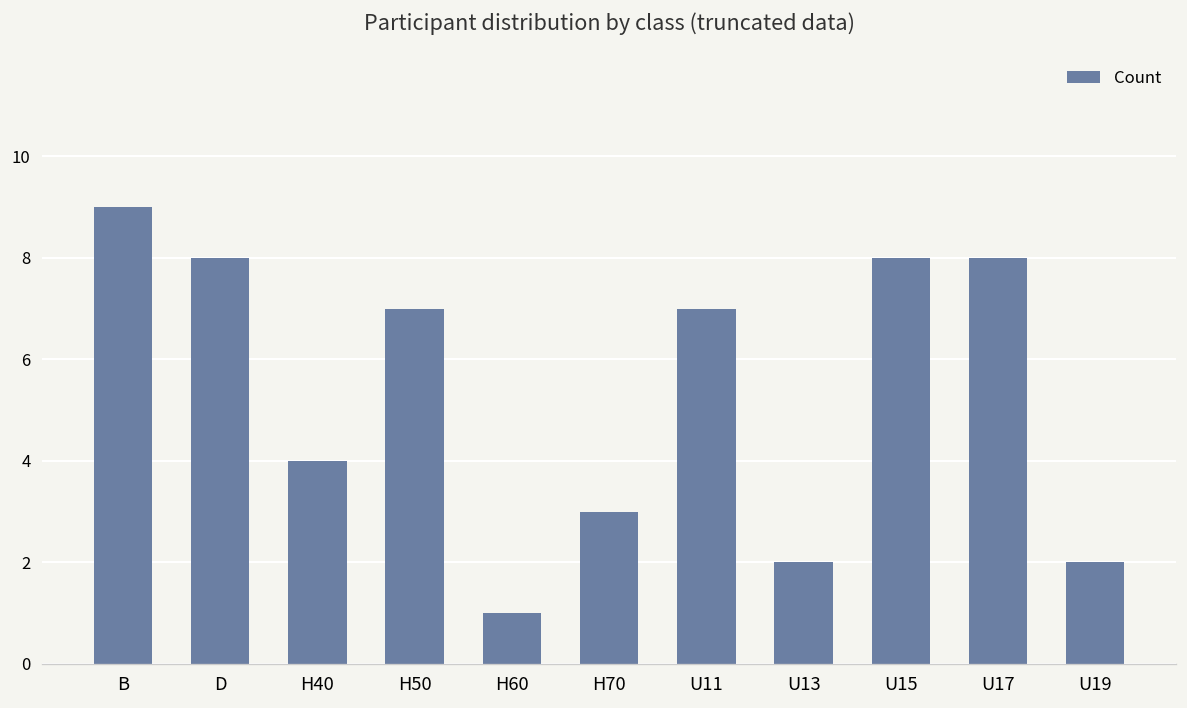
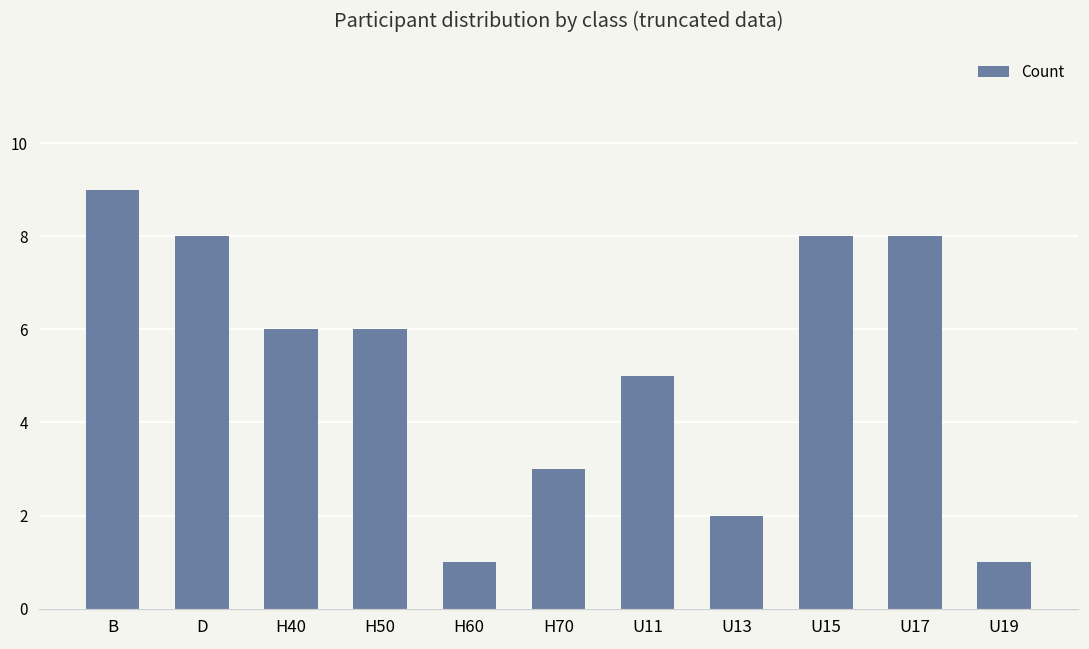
  {
    "B": 9,
    "D": 8,
-   "H40": 4,
-   "H50": 7,
+   "H40": 6,
+   "H50": 6,
    "H60": 1,
    "H70": 3,
-   "U11": 7,
+   "U11": 5,
    "U13": 2,
    "U15": 8,
    "U17": 8,
-   "U19": 2
+   "U19": 1
  }
